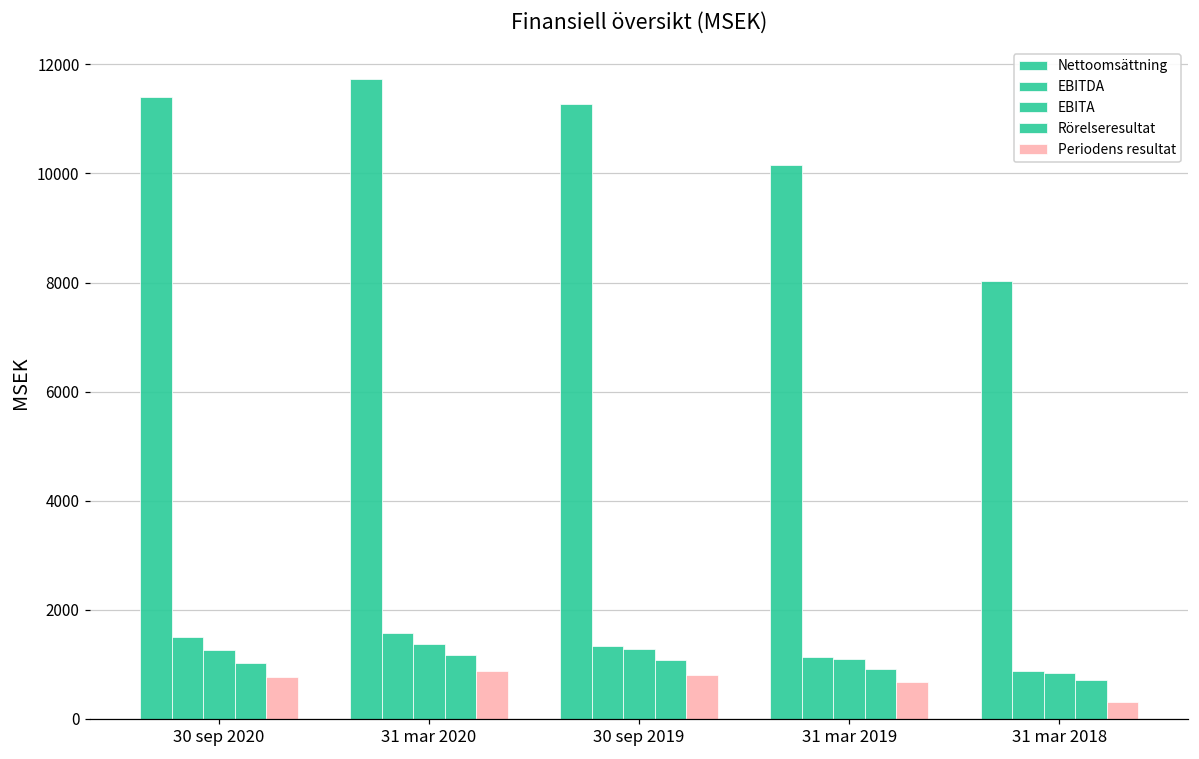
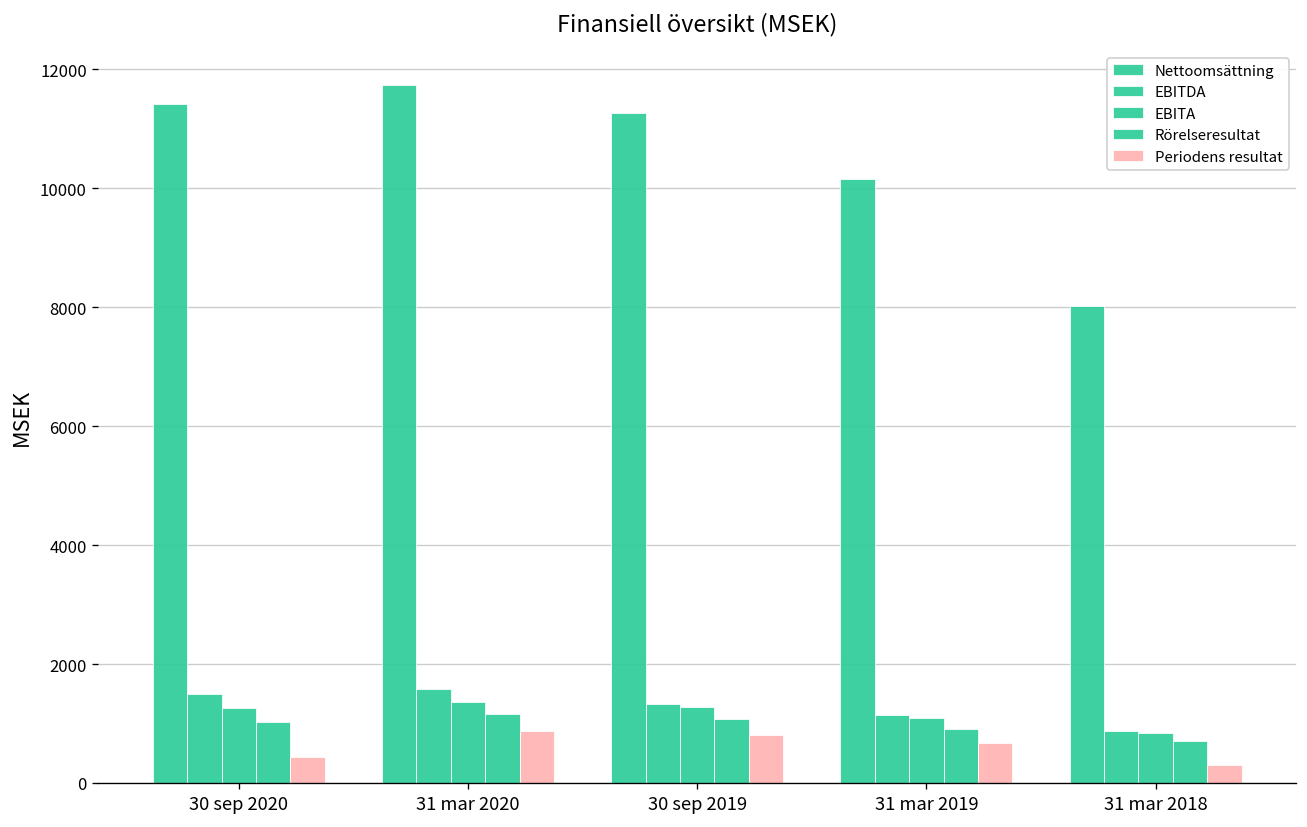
  {
    "Periodens resultat": {
-     "30 sep 2020": 800,
+     "30 sep 2020": 400,
      "31 mar 2020": 900,
      "30 sep 2019": 800,
      "31 mar 2019": 700,
      "31 mar 2018": 300
    }
  }
